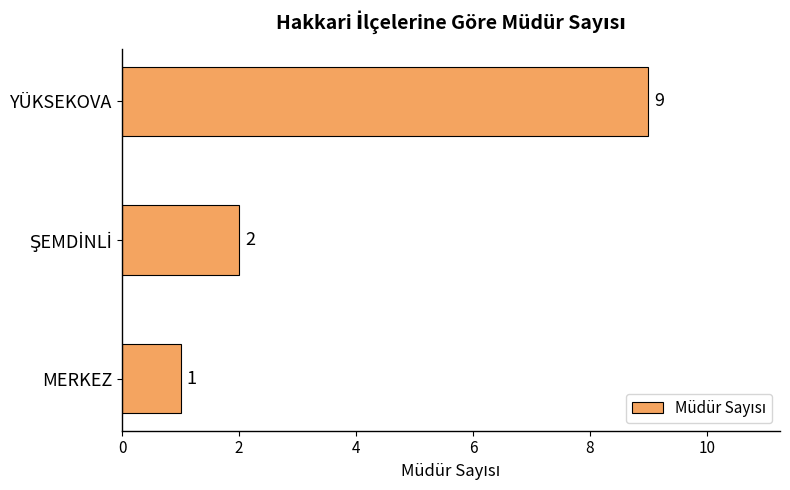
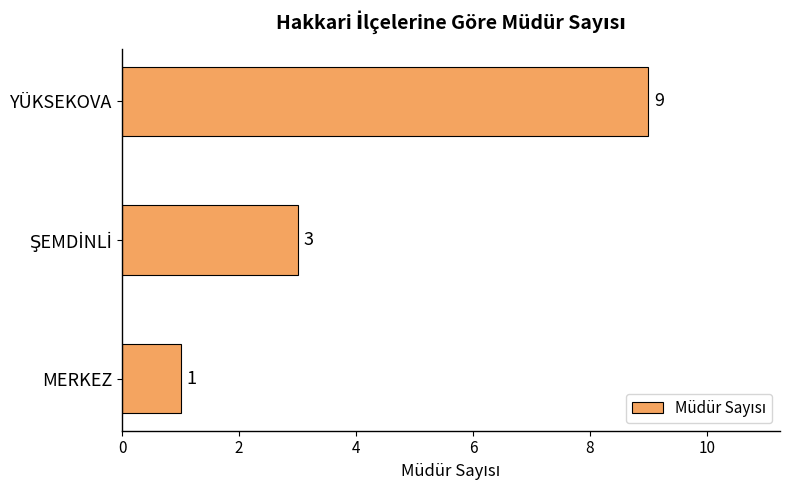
  {
    "YÜKSEKOVA": 9,
-   "ŞEMDİNLİ": 2,
+   "ŞEMDİNLİ": 3,
    "MERKEZ": 1
  }
